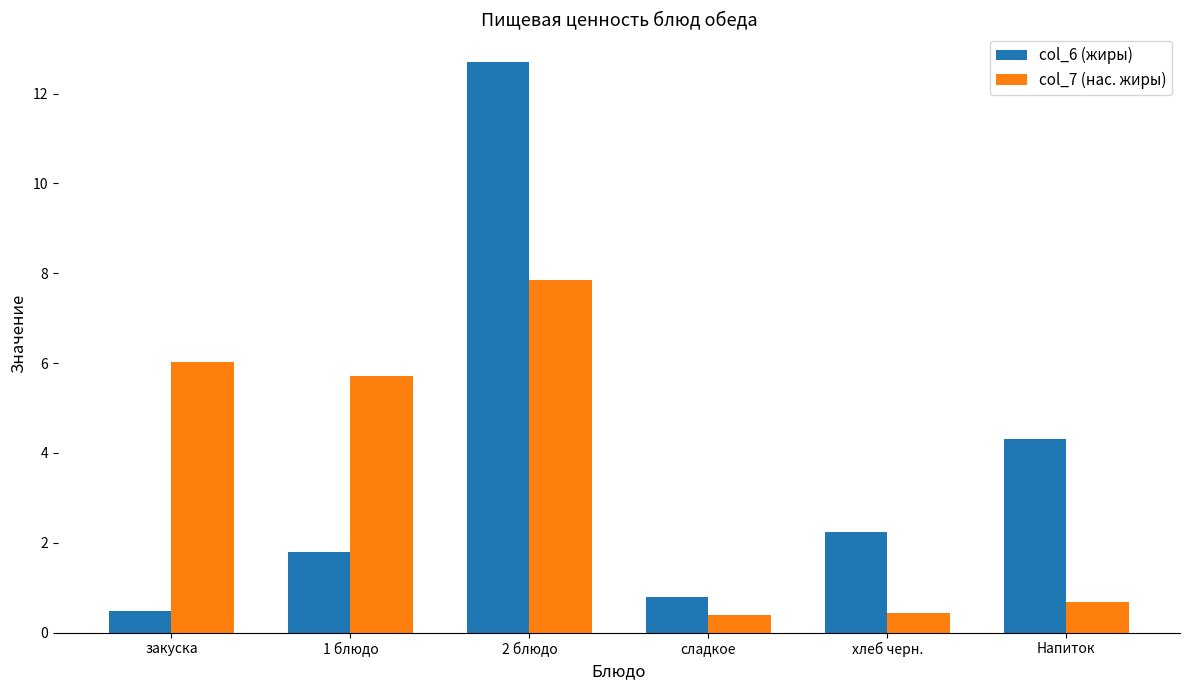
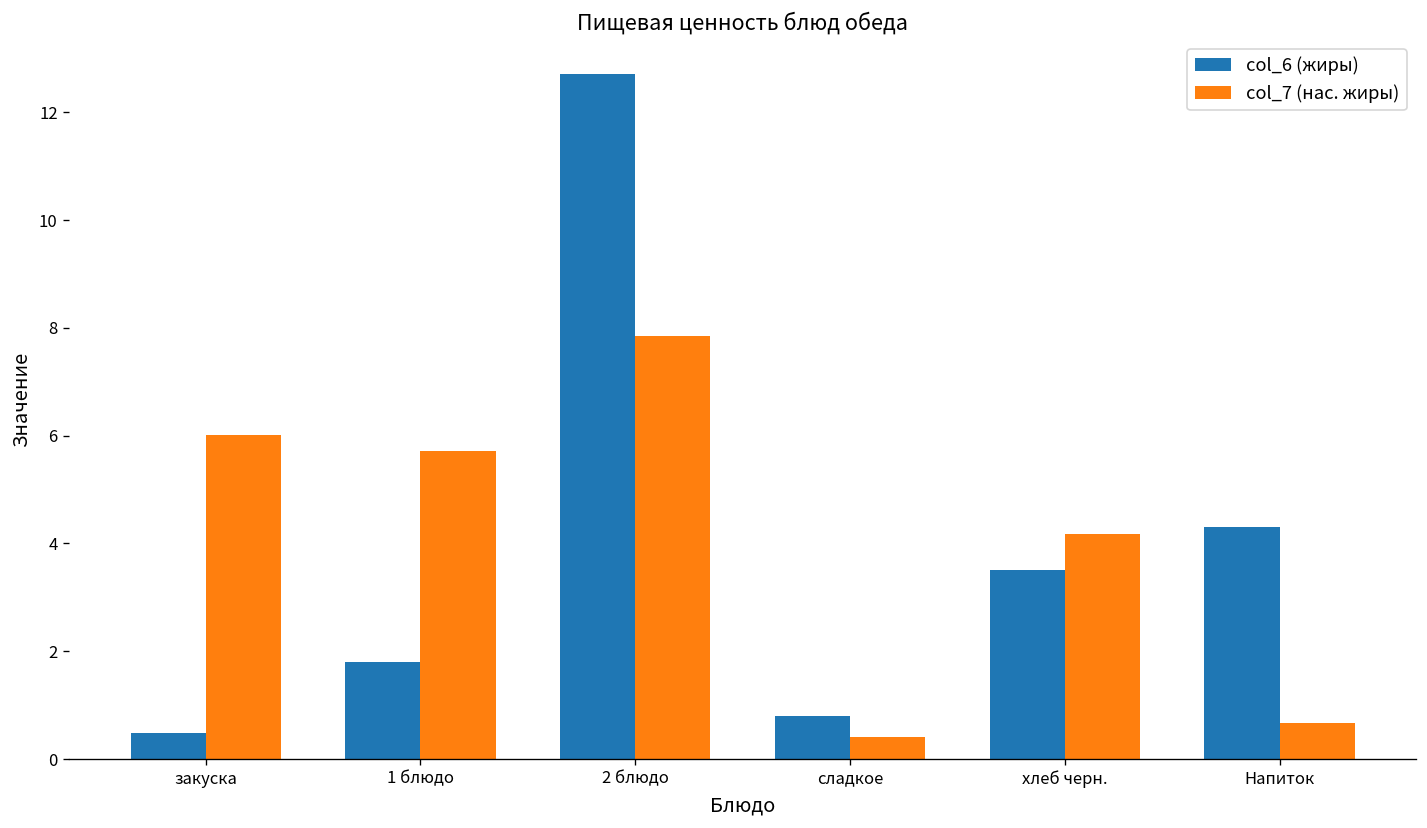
  {
    "col_6 (жиры)": {
      "закуска": 0.5,
      "1 блюдо": 1.8,
      "2 блюдо": 12.7,
      "сладкое": 0.8,
-     "хлеб черн.": 2.2,
+     "хлеб черн.": 3.5,
      "Напиток": 4.3
    },
    "col_7 (нас. жиры)": {
      "закуска": 6.0,
      "1 блюдо": 5.7,
      "2 блюдо": 7.9,
      "сладкое": 0.4,
-     "хлеб черн.": 0.4,
+     "хлеб черн.": 4.2,
      "Напиток": 0.7
    }
  }
